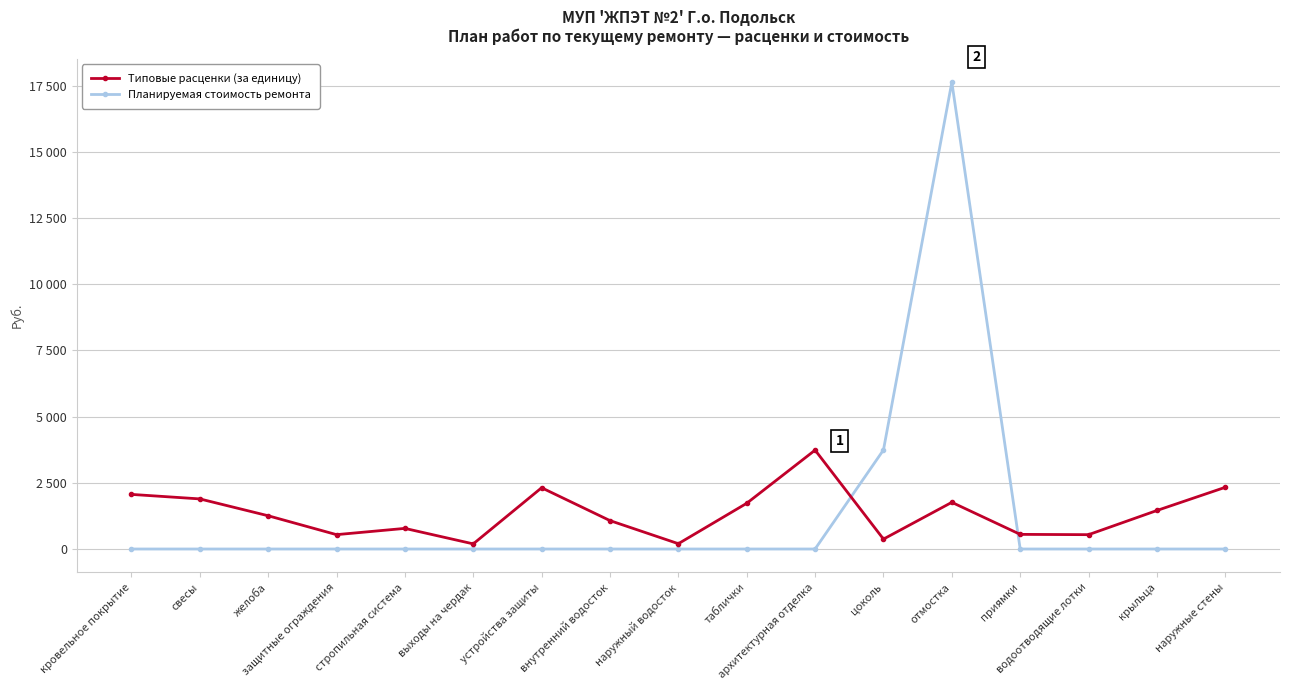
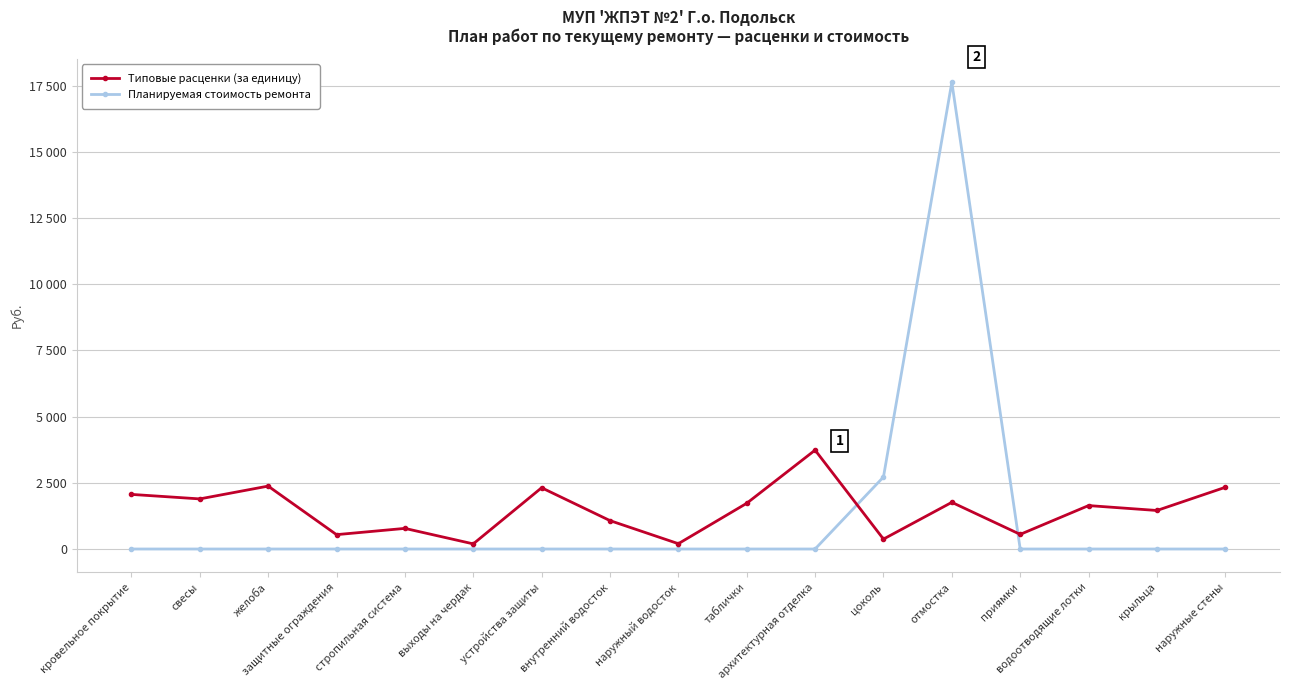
  {
    "Типовые расценки (за единицу)": {
      "кровельное покрытие": 2100,
      "свесы": 1900,
-     "желоба": 1300,
+     "желоба": 2400,
      "защитные ограждения": 500,
      "стропильная система": 800,
      "выходы на чердак": 200,
      "устройства защиты": 2300,
      "внутренний водосток": 1100,
      "наружный водосток": 200,
      "таблички": 1700,
      "цоколь": 400,
      "отмостка": 1800,
      "приямки": 600,
-     "водоотводящие лотки": 500,
+     "водоотводящие лотки": 1600,
      "крыльца": 1500,
      "наружные стены": 2300
    },
    "Планируемая стоимость ремонта": {
      "кровельное покрытие": 0,
      "свесы": 0,
      "желоба": 0,
      "защитные ограждения": 0,
      "стропильная система": 0,
      "выходы на чердак": 0,
      "устройства защиты": 0,
      "внутренний водосток": 0,
      "наружный водосток": 0,
      "таблички": 0,
      "архитектурная отделка": 0,
-     "цоколь": 3700,
+     "цоколь": 2700,
      "отмостка": 17600,
      "приямки": 0,
      "водоотводящие лотки": 0,
      "крыльца": 0,
      "наружные стены": 0
    }
  }
